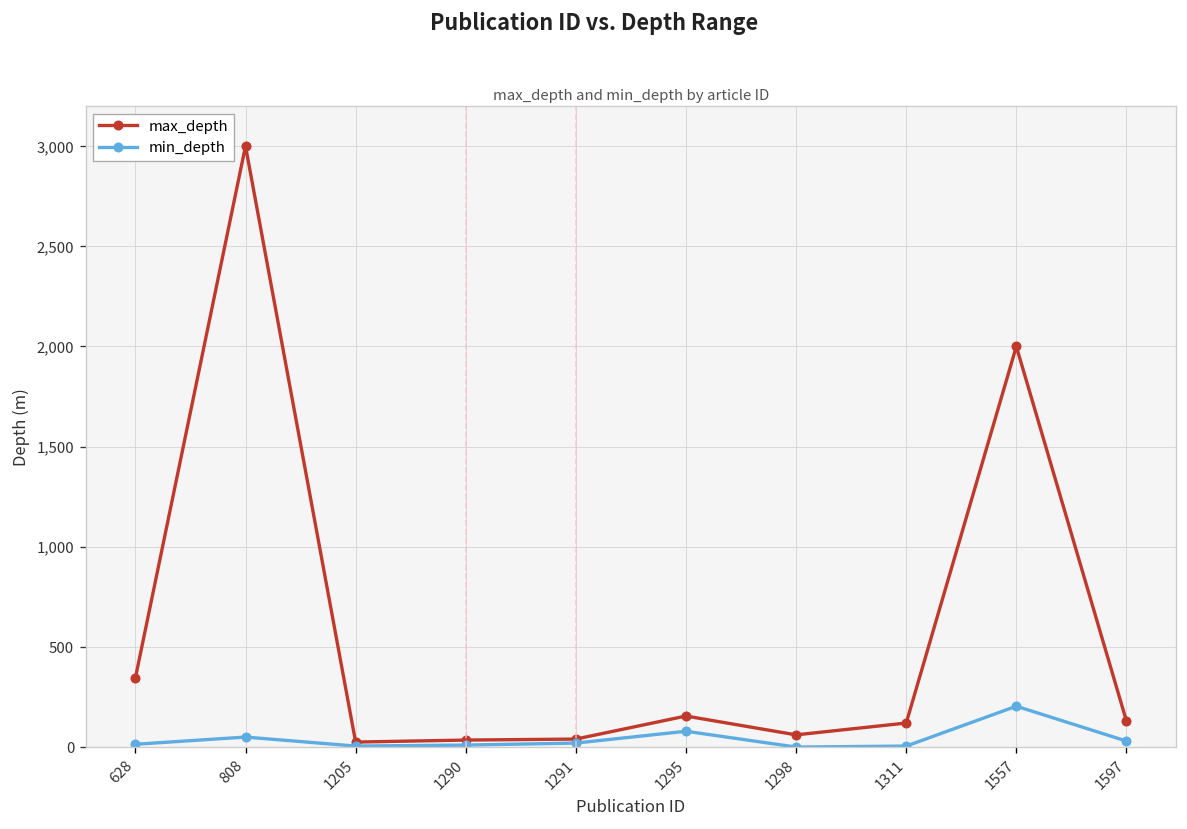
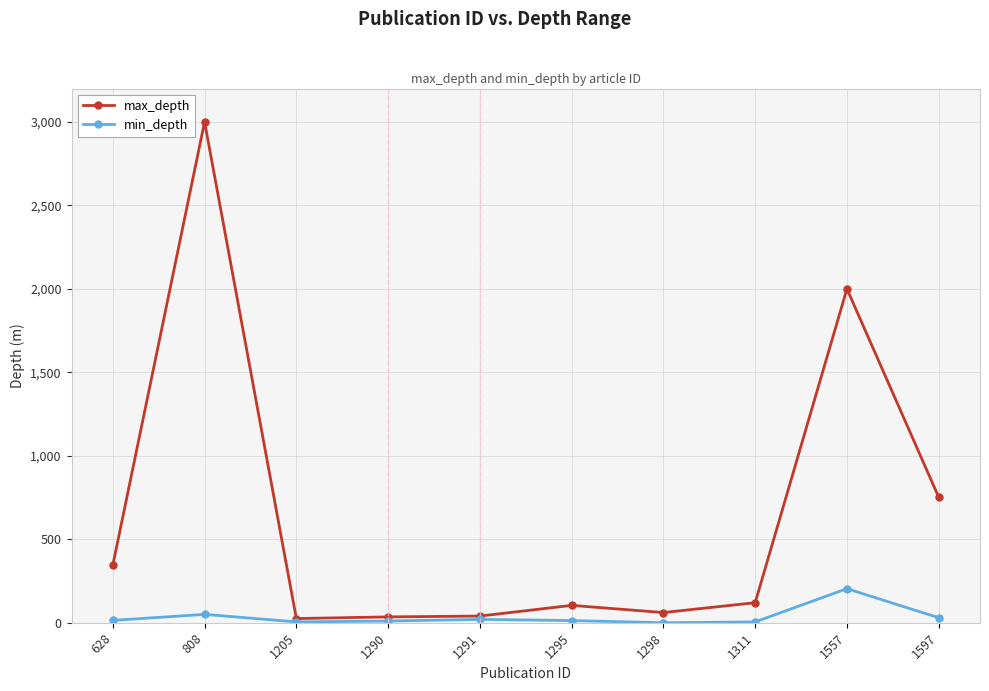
  {
    "max_depth": {
      "628": "350",
      "808": "3,000",
      "1205": "30",
      "1290": "40",
      "1291": "40",
-     "1295": "160",
+     "1295": "100",
      "1298": "60",
      "1311": "120",
      "1557": "2,000",
-     "1597": "130"
+     "1597": "750"
    },
    "min_depth": {
      "628": "10",
      "808": "50",
      "1205": "10",
      "1290": "10",
      "1291": "20",
-     "1295": "80",
+     "1295": "10",
      "1298": "0",
      "1311": "10",
      "1557": "200",
      "1597": "30"
    }
  }
